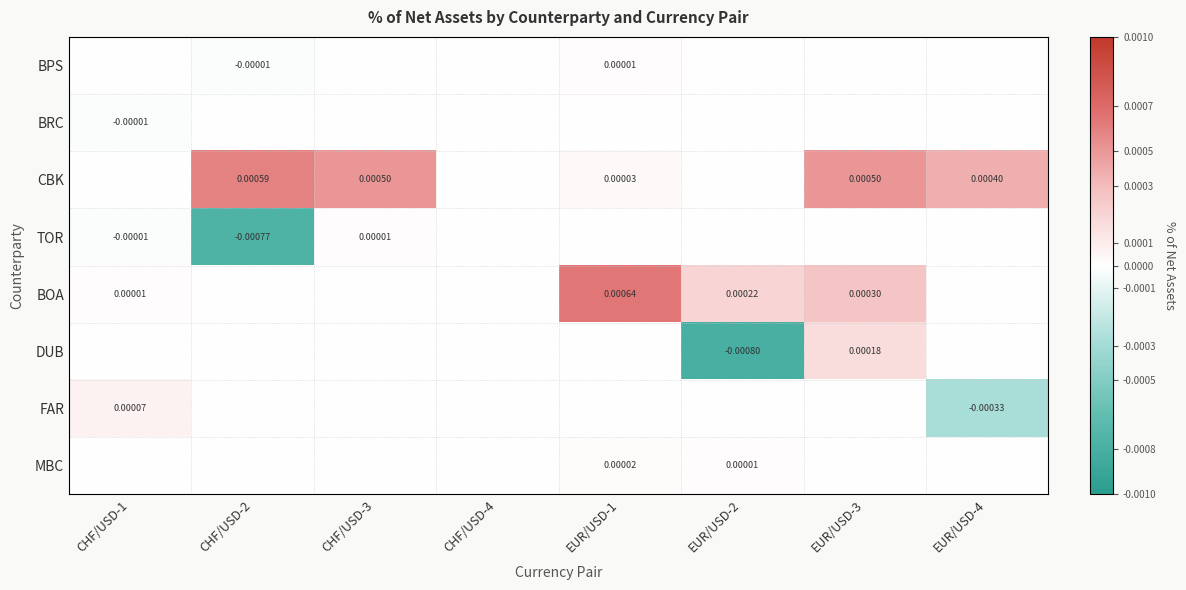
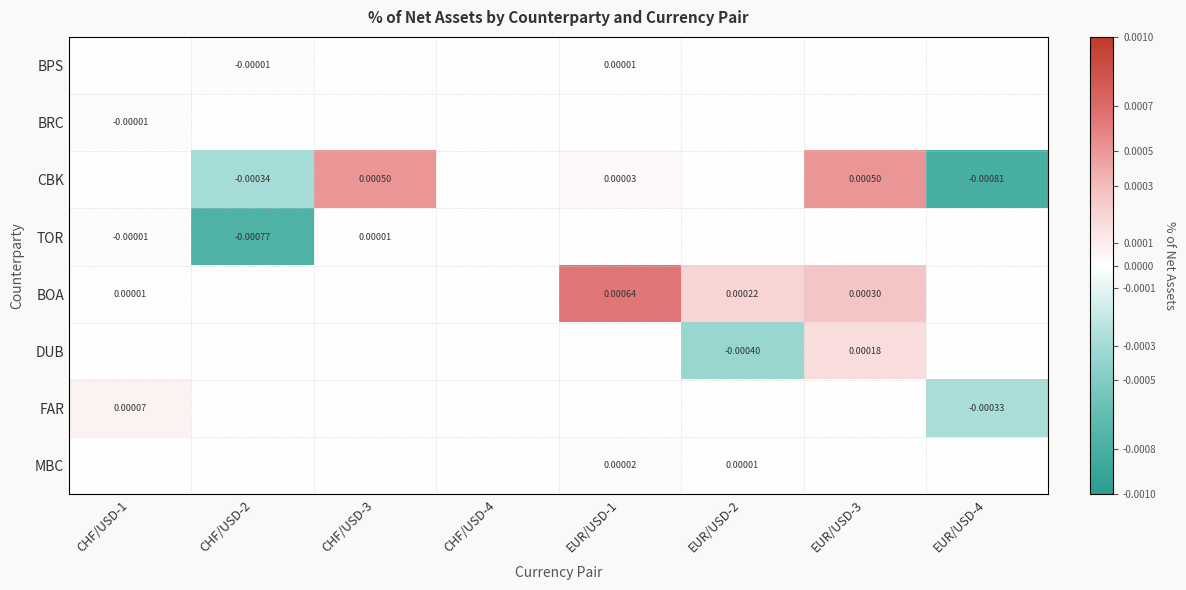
  {
    "BPS": {
      "CHF/USD-2": -0.00001,
      "EUR/USD-1": 0.00001
    },
    "BRC": {
      "CHF/USD-1": -0.00001
    },
    "CBK": {
-     "CHF/USD-2": 0.00059,
+     "CHF/USD-2": -0.00034,
      "CHF/USD-3": 0.00050,
      "EUR/USD-1": 0.00003,
      "EUR/USD-3": 0.00050,
-     "EUR/USD-4": 0.00040
+     "EUR/USD-4": -0.00081
    },
    "TOR": {
      "CHF/USD-1": -0.00001,
      "CHF/USD-2": -0.00077,
      "CHF/USD-3": 0.00001
    },
    "BOA": {
      "CHF/USD-1": 0.00001,
      "EUR/USD-1": 0.00064,
      "EUR/USD-2": 0.00022,
      "EUR/USD-3": 0.00030
    },
    "DUB": {
-     "EUR/USD-2": -0.00080,
+     "EUR/USD-2": -0.00040,
      "EUR/USD-3": 0.00018
    },
    "FAR": {
      "CHF/USD-1": 0.00007,
      "EUR/USD-4": -0.00033
    },
    "MBC": {
      "EUR/USD-1": 0.00002,
      "EUR/USD-2": 0.00001
    }
  }
